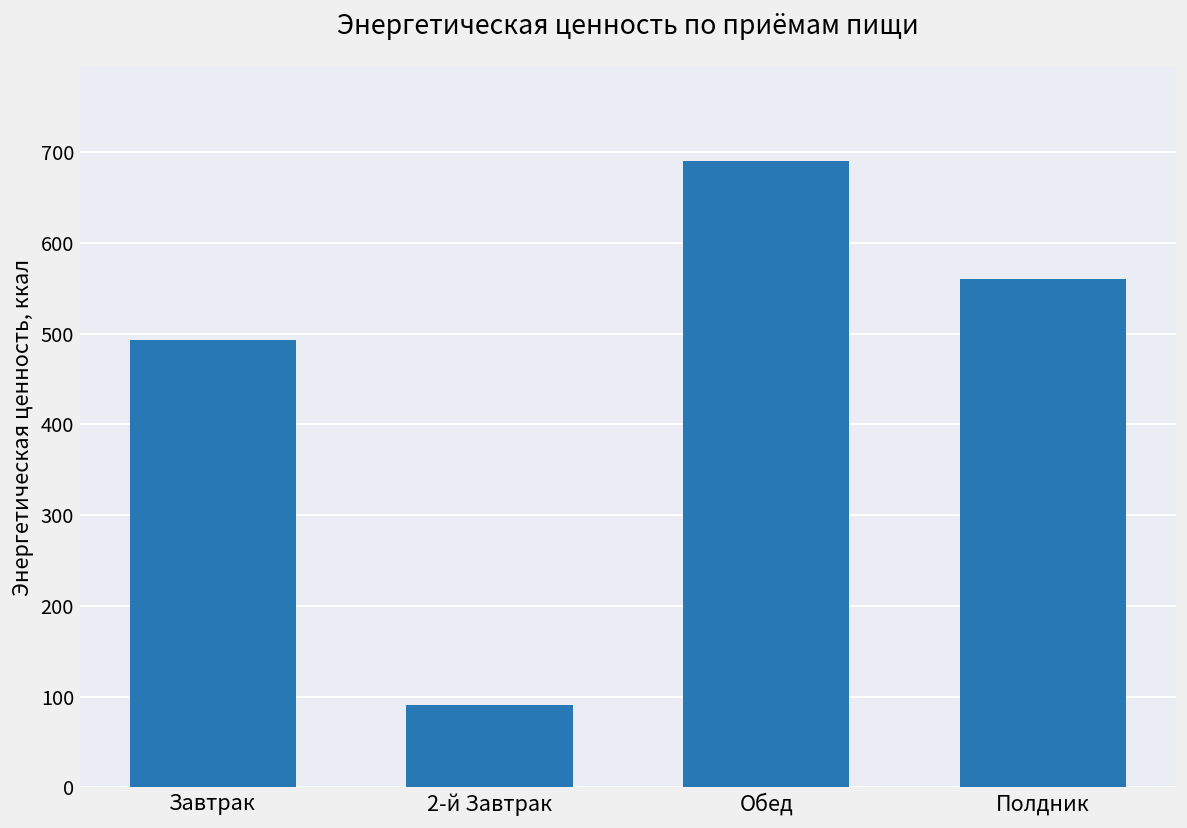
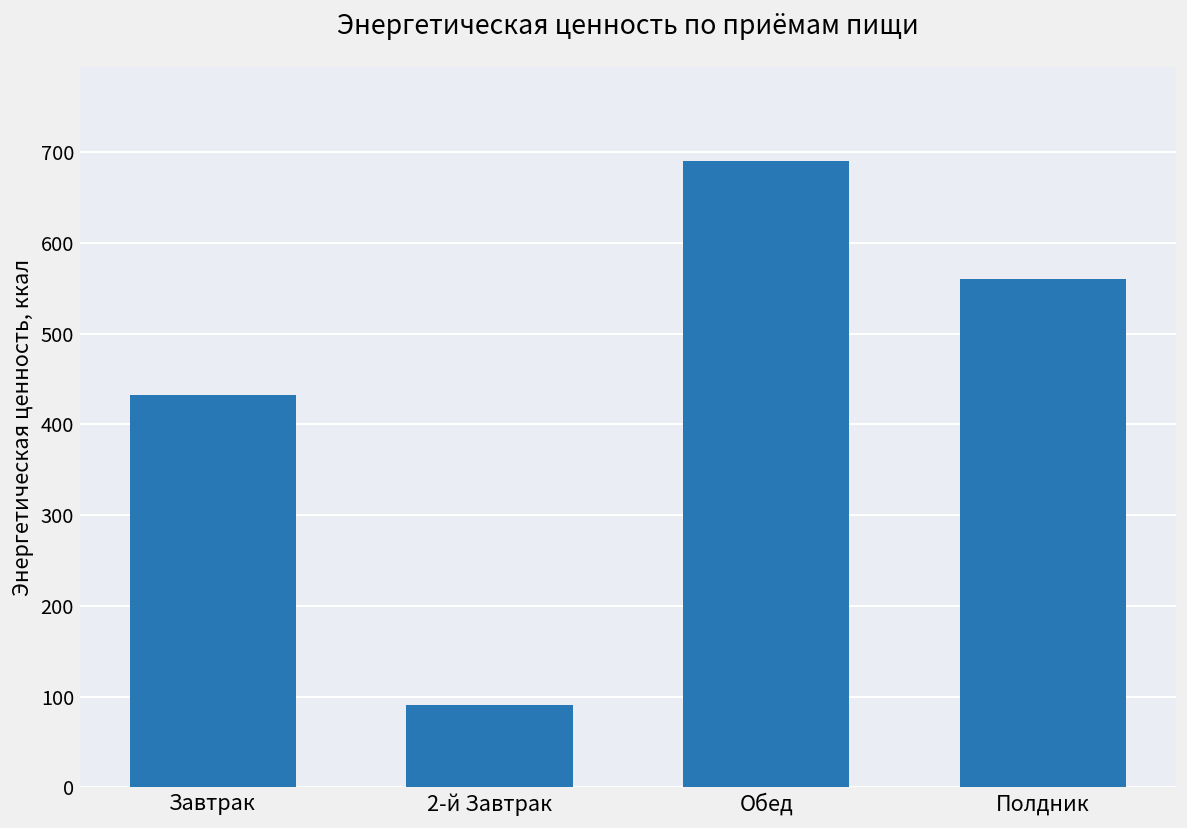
  {
-   "Завтрак": 490,
+   "Завтрак": 430,
    "2-й Завтрак": 90,
    "Обед": 690,
    "Полдник": 560
  }
